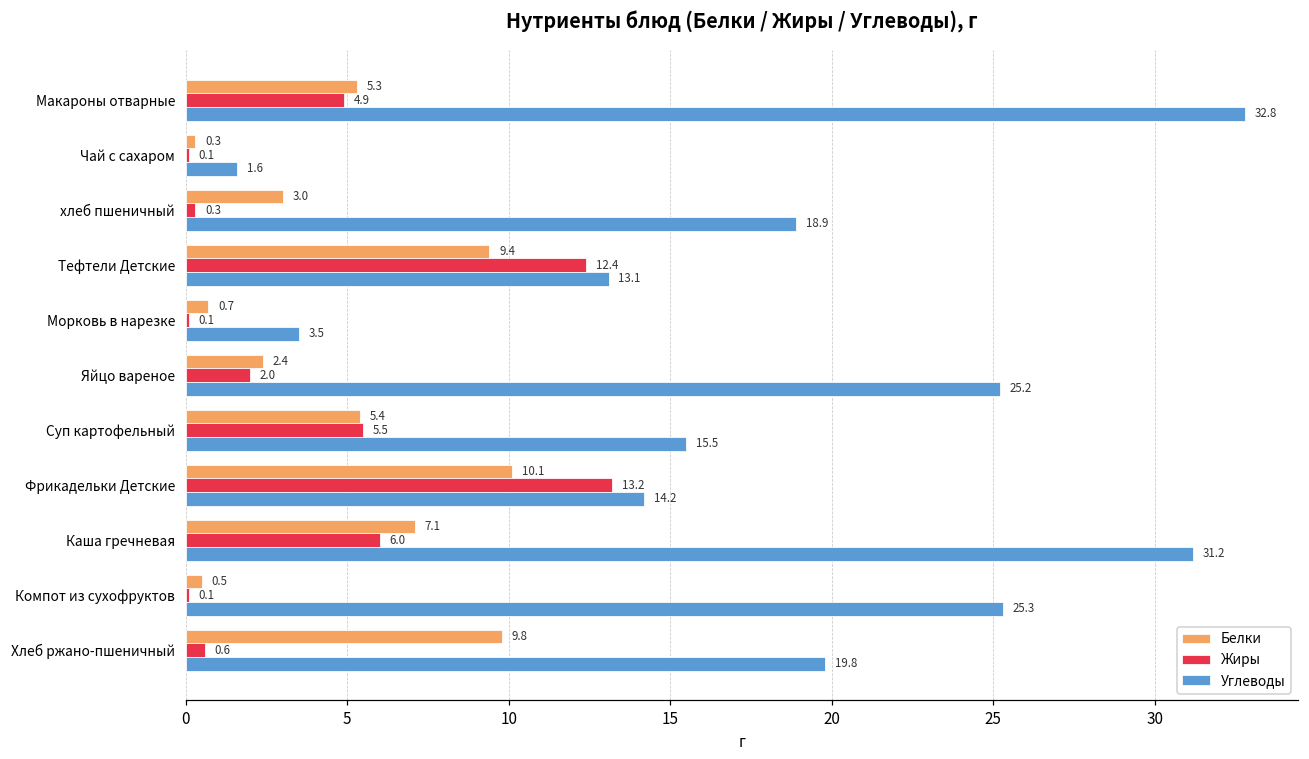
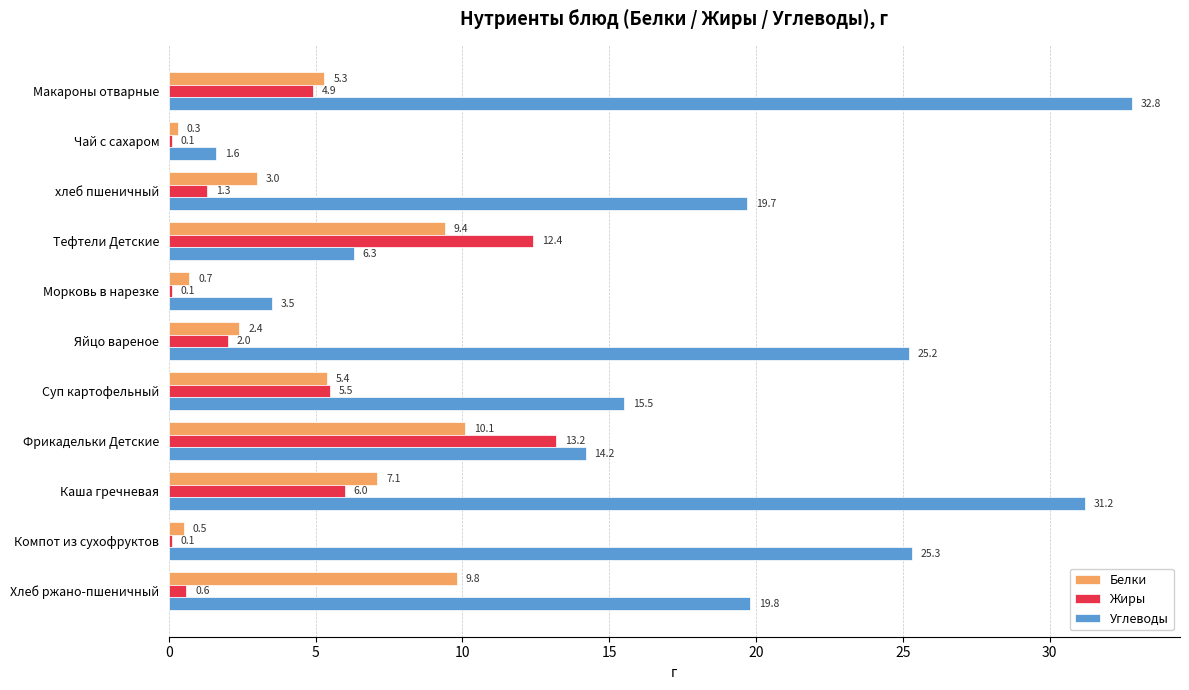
  {
    "Белки": {
      "Макароны отварные": 5.3,
      "Чай с сахаром": 0.3,
      "хлеб пшеничный": 3.0,
      "Тефтели Детские": 9.4,
      "Морковь в нарезке": 0.7,
      "Яйцо вареное": 2.4,
      "Суп картофельный": 5.4,
      "Фрикадельки Детские": 10.1,
      "Каша гречневая": 7.1,
      "Компот из сухофруктов": 0.5,
      "Хлеб ржано-пшеничный": 9.8
    },
    "Жиры": {
      "Макароны отварные": 4.9,
      "Чай с сахаром": 0.1,
-     "хлеб пшеничный": 0.3,
+     "хлеб пшеничный": 1.3,
      "Тефтели Детские": 12.4,
      "Морковь в нарезке": 0.1,
      "Яйцо вареное": 2.0,
      "Суп картофельный": 5.5,
      "Фрикадельки Детские": 13.2,
      "Каша гречневая": 6.0,
      "Компот из сухофруктов": 0.1,
      "Хлеб ржано-пшеничный": 0.6
    },
    "Углеводы": {
      "Макароны отварные": 32.8,
      "Чай с сахаром": 1.6,
-     "хлеб пшеничный": 18.9,
-     "Тефтели Детские": 13.1,
+     "хлеб пшеничный": 19.7,
+     "Тефтели Детские": 6.3,
      "Морковь в нарезке": 3.5,
      "Яйцо вареное": 25.2,
      "Суп картофельный": 15.5,
      "Фрикадельки Детские": 14.2,
      "Каша гречневая": 31.2,
      "Компот из сухофруктов": 25.3,
      "Хлеб ржано-пшеничный": 19.8
    }
  }
